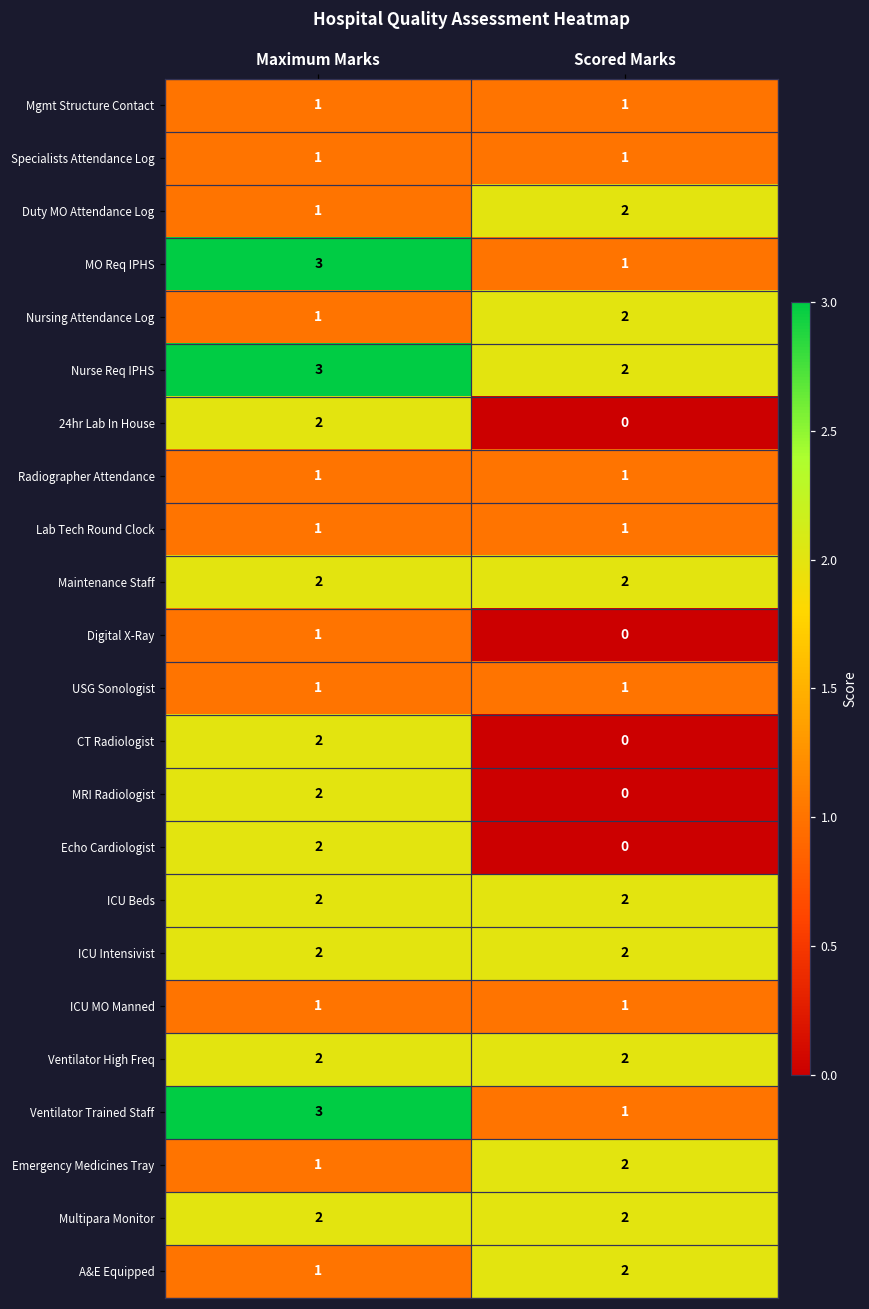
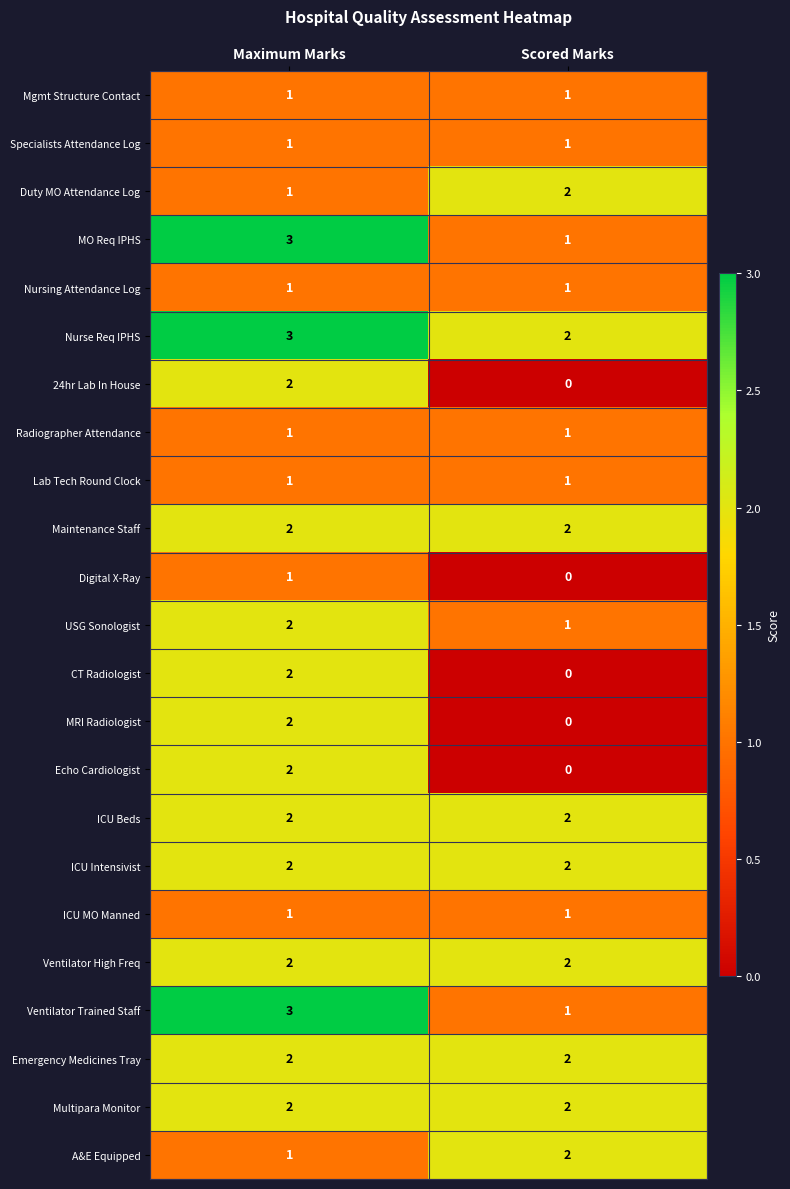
  {
    "Mgmt Structure Contact": {
      "Maximum Marks": 1,
      "Scored Marks": 1
    },
    "Specialists Attendance Log": {
      "Maximum Marks": 1,
      "Scored Marks": 1
    },
    "Duty MO Attendance Log": {
      "Maximum Marks": 1,
      "Scored Marks": 2
    },
    "MO Req IPHS": {
      "Maximum Marks": 3,
      "Scored Marks": 1
    },
    "Nursing Attendance Log": {
      "Maximum Marks": 1,
-     "Scored Marks": 2
+     "Scored Marks": 1
    },
    "Nurse Req IPHS": {
      "Maximum Marks": 3,
      "Scored Marks": 2
    },
    "24hr Lab In House": {
      "Maximum Marks": 2,
      "Scored Marks": 0
    },
    "Radiographer Attendance": {
      "Maximum Marks": 1,
      "Scored Marks": 1
    },
    "Lab Tech Round Clock": {
      "Maximum Marks": 1,
      "Scored Marks": 1
    },
    "Maintenance Staff": {
      "Maximum Marks": 2,
      "Scored Marks": 2
    },
    "Digital X-Ray": {
      "Maximum Marks": 1,
      "Scored Marks": 0
    },
    "USG Sonologist": {
-     "Maximum Marks": 1,
+     "Maximum Marks": 2,
      "Scored Marks": 1
    },
    "CT Radiologist": {
      "Maximum Marks": 2,
      "Scored Marks": 0
    },
    "MRI Radiologist": {
      "Maximum Marks": 2,
      "Scored Marks": 0
    },
    "Echo Cardiologist": {
      "Maximum Marks": 2,
      "Scored Marks": 0
    },
    "ICU Beds": {
      "Maximum Marks": 2,
      "Scored Marks": 2
    },
    "ICU Intensivist": {
      "Maximum Marks": 2,
      "Scored Marks": 2
    },
    "ICU MO Manned": {
      "Maximum Marks": 1,
      "Scored Marks": 1
    },
    "Ventilator High Freq": {
      "Maximum Marks": 2,
      "Scored Marks": 2
    },
    "Ventilator Trained Staff": {
      "Maximum Marks": 3,
      "Scored Marks": 1
    },
    "Emergency Medicines Tray": {
-     "Maximum Marks": 1,
+     "Maximum Marks": 2,
      "Scored Marks": 2
    },
    "Multipara Monitor": {
      "Maximum Marks": 2,
      "Scored Marks": 2
    },
    "A&E Equipped": {
      "Maximum Marks": 1,
      "Scored Marks": 2
    }
  }
